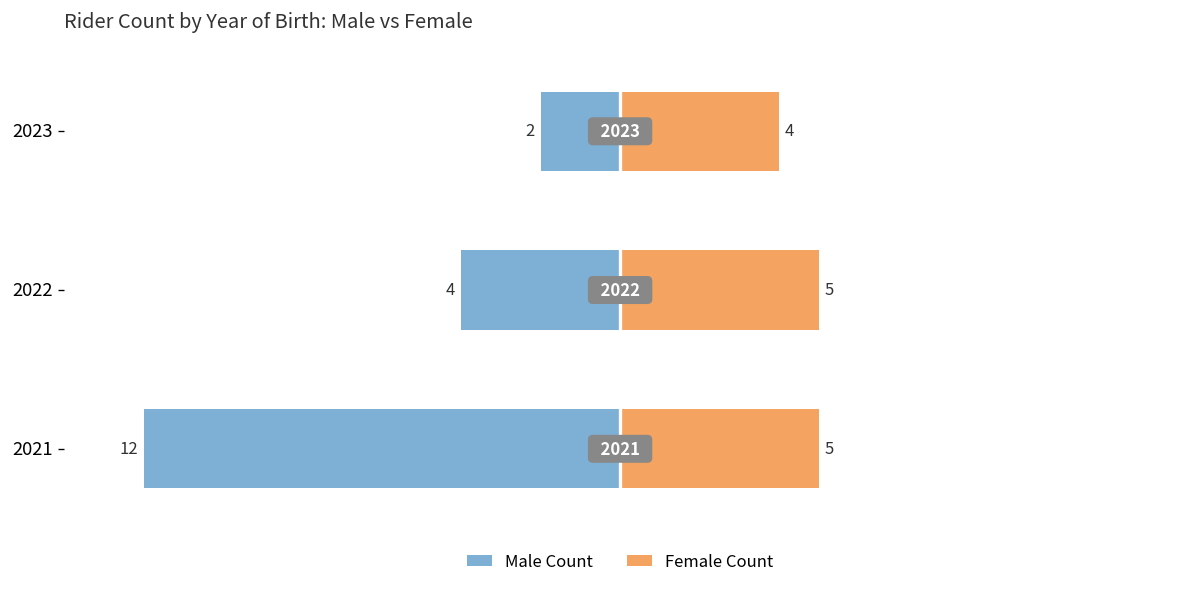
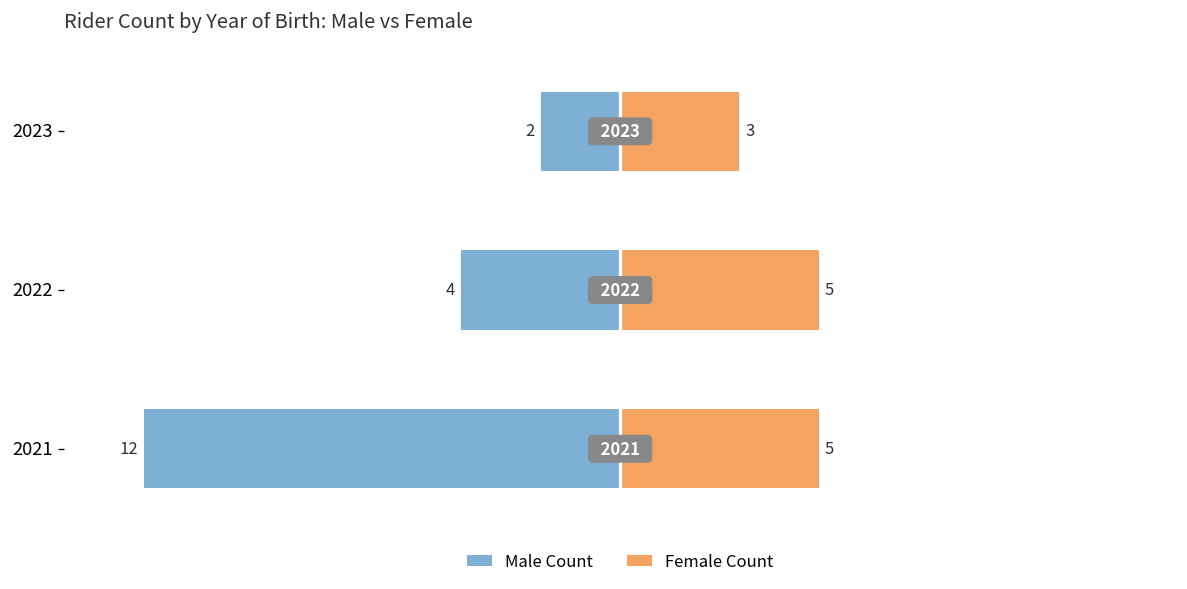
  {
    "Female Count": {
-     "2023": 4,
+     "2023": 3,
      "2022": 5,
      "2021": 5
    }
  }
